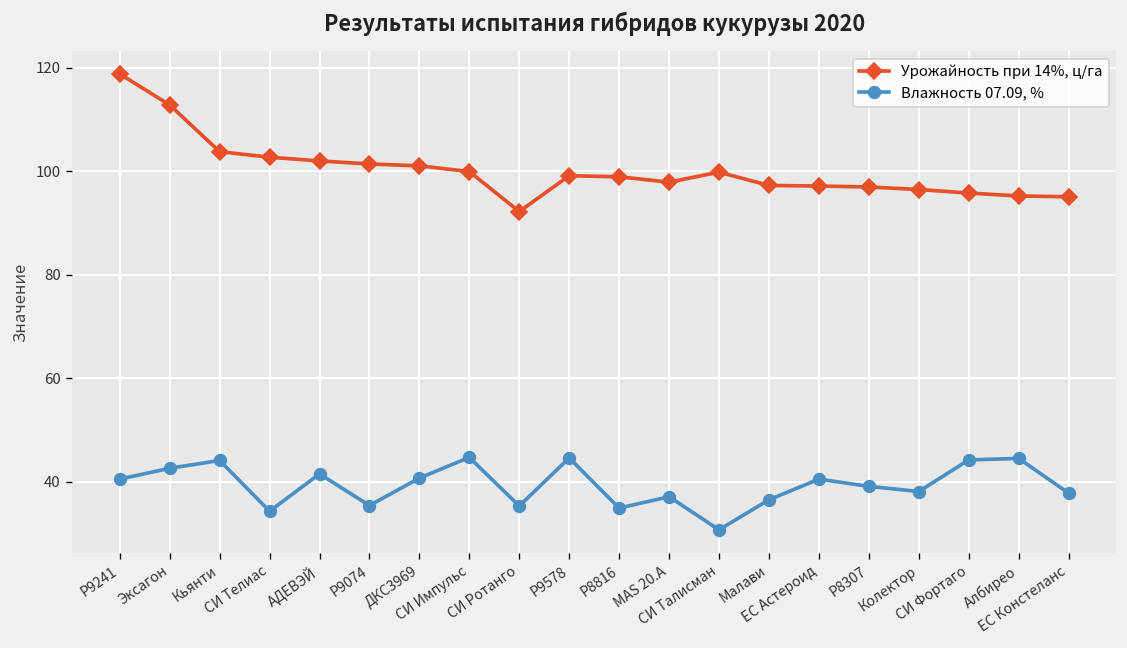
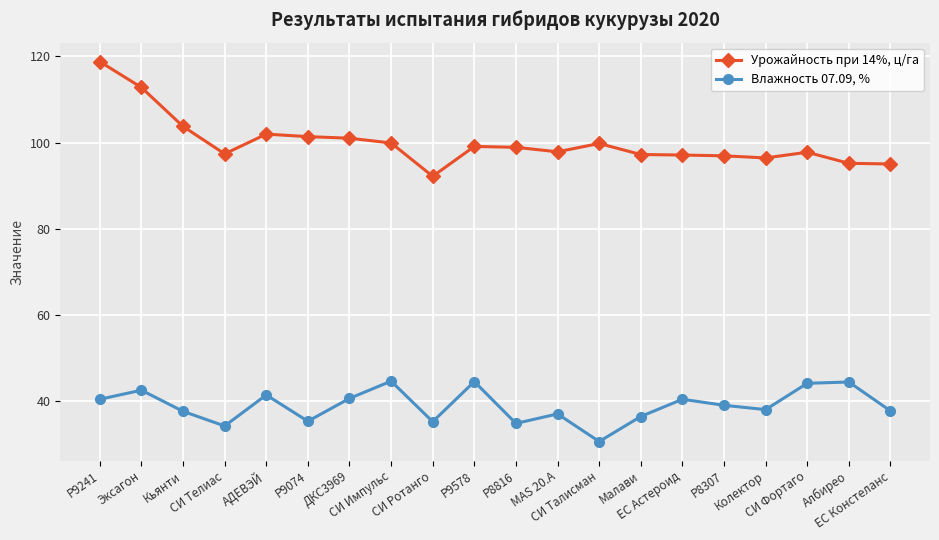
  {
    "Урожайность при 14%, ц/га": {
      "P9241": 119,
      "Эксагон": 113,
      "Кьянти": 104,
-     "СИ Телиас": 103,
+     "СИ Телиас": 97,
      "АДЕВЭЙ": 102,
      "P9074": 101,
      "ДКС3969": 101,
      "СИ Импульс": 100,
      "СИ Ротанго": 92,
      "P9578": 99,
      "P8816": 99,
      "MAS 20.A": 98,
      "СИ Талисман": 100,
      "Малави": 97,
      "ЕС Астероид": 97,
      "P8307": 97,
      "Колектор": 96,
-     "СИ Фортаго": 96,
+     "СИ Фортаго": 98,
      "Албирео": 95,
      "ЕС Констеланс": 95
    },
    "Влажность 07.09, %": {
      "P9241": 41,
      "Эксагон": 43,
-     "Кьянти": 44,
+     "Кьянти": 38,
      "СИ Телиас": 34,
      "АДЕВЭЙ": 42,
      "P9074": 35,
      "ДКС3969": 41,
      "СИ Импульс": 45,
      "СИ Ротанго": 35,
      "P9578": 45,
      "P8816": 35,
      "MAS 20.A": 37,
      "СИ Талисман": 31,
      "Малави": 37,
      "ЕС Астероид": 41,
      "P8307": 39,
      "Колектор": 38,
      "СИ Фортаго": 44,
      "Албирео": 45,
      "ЕС Констеланс": 38
    }
  }
